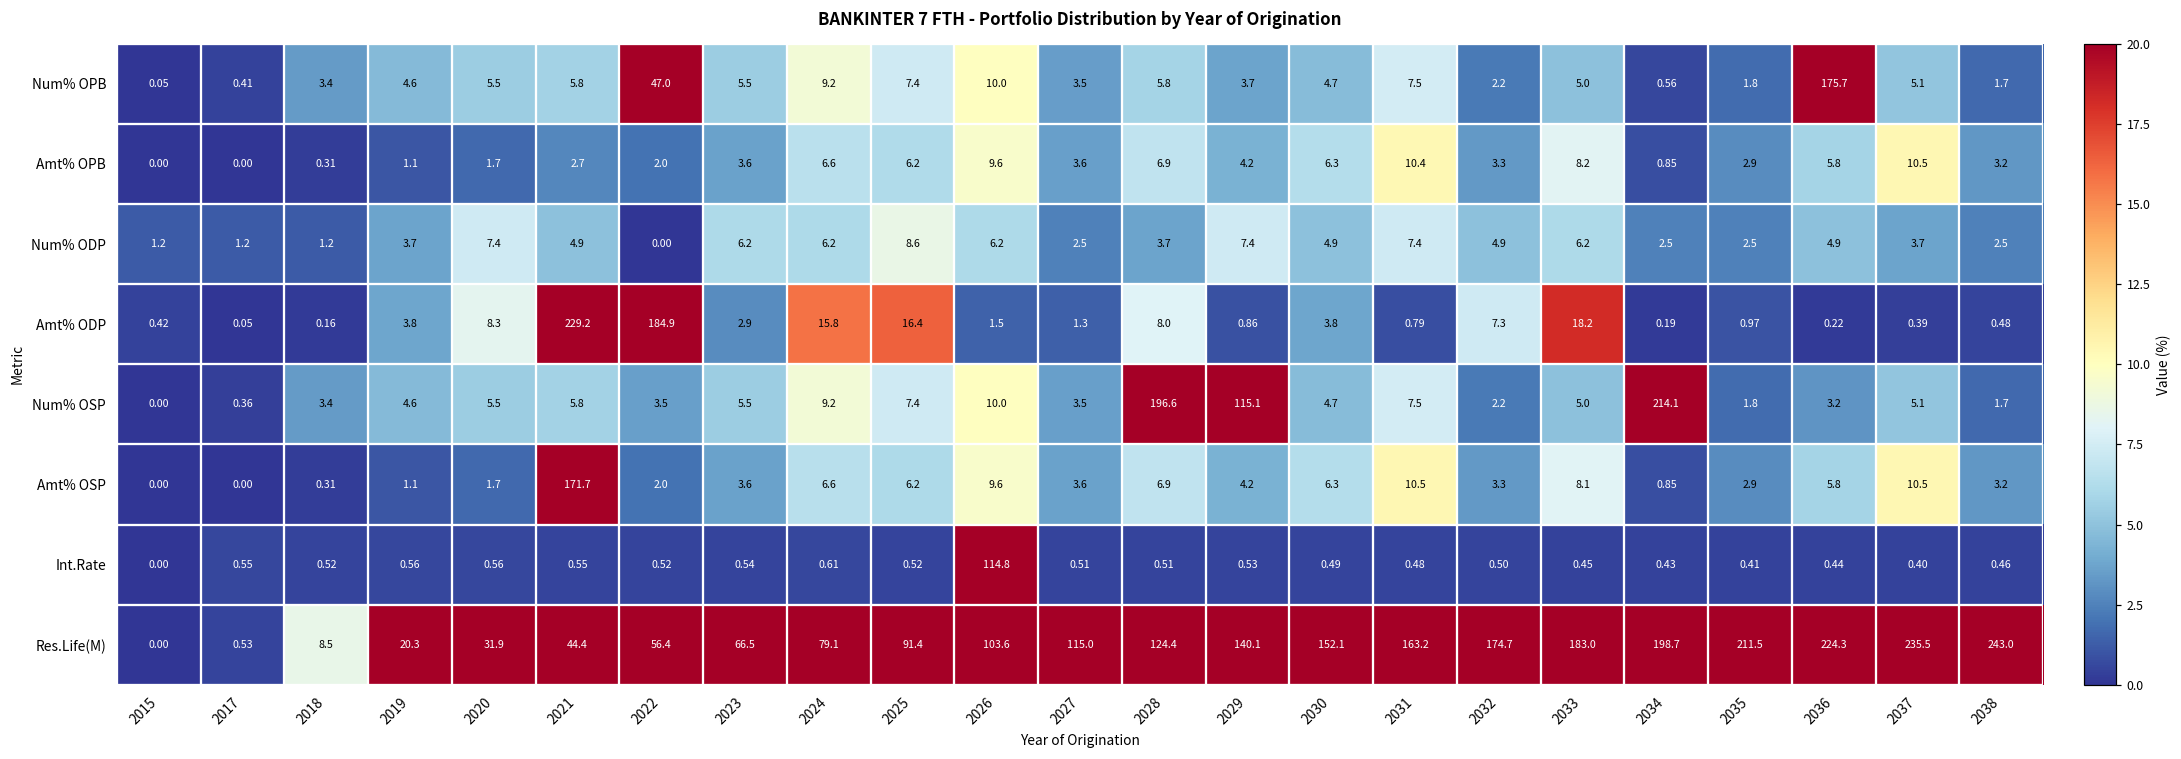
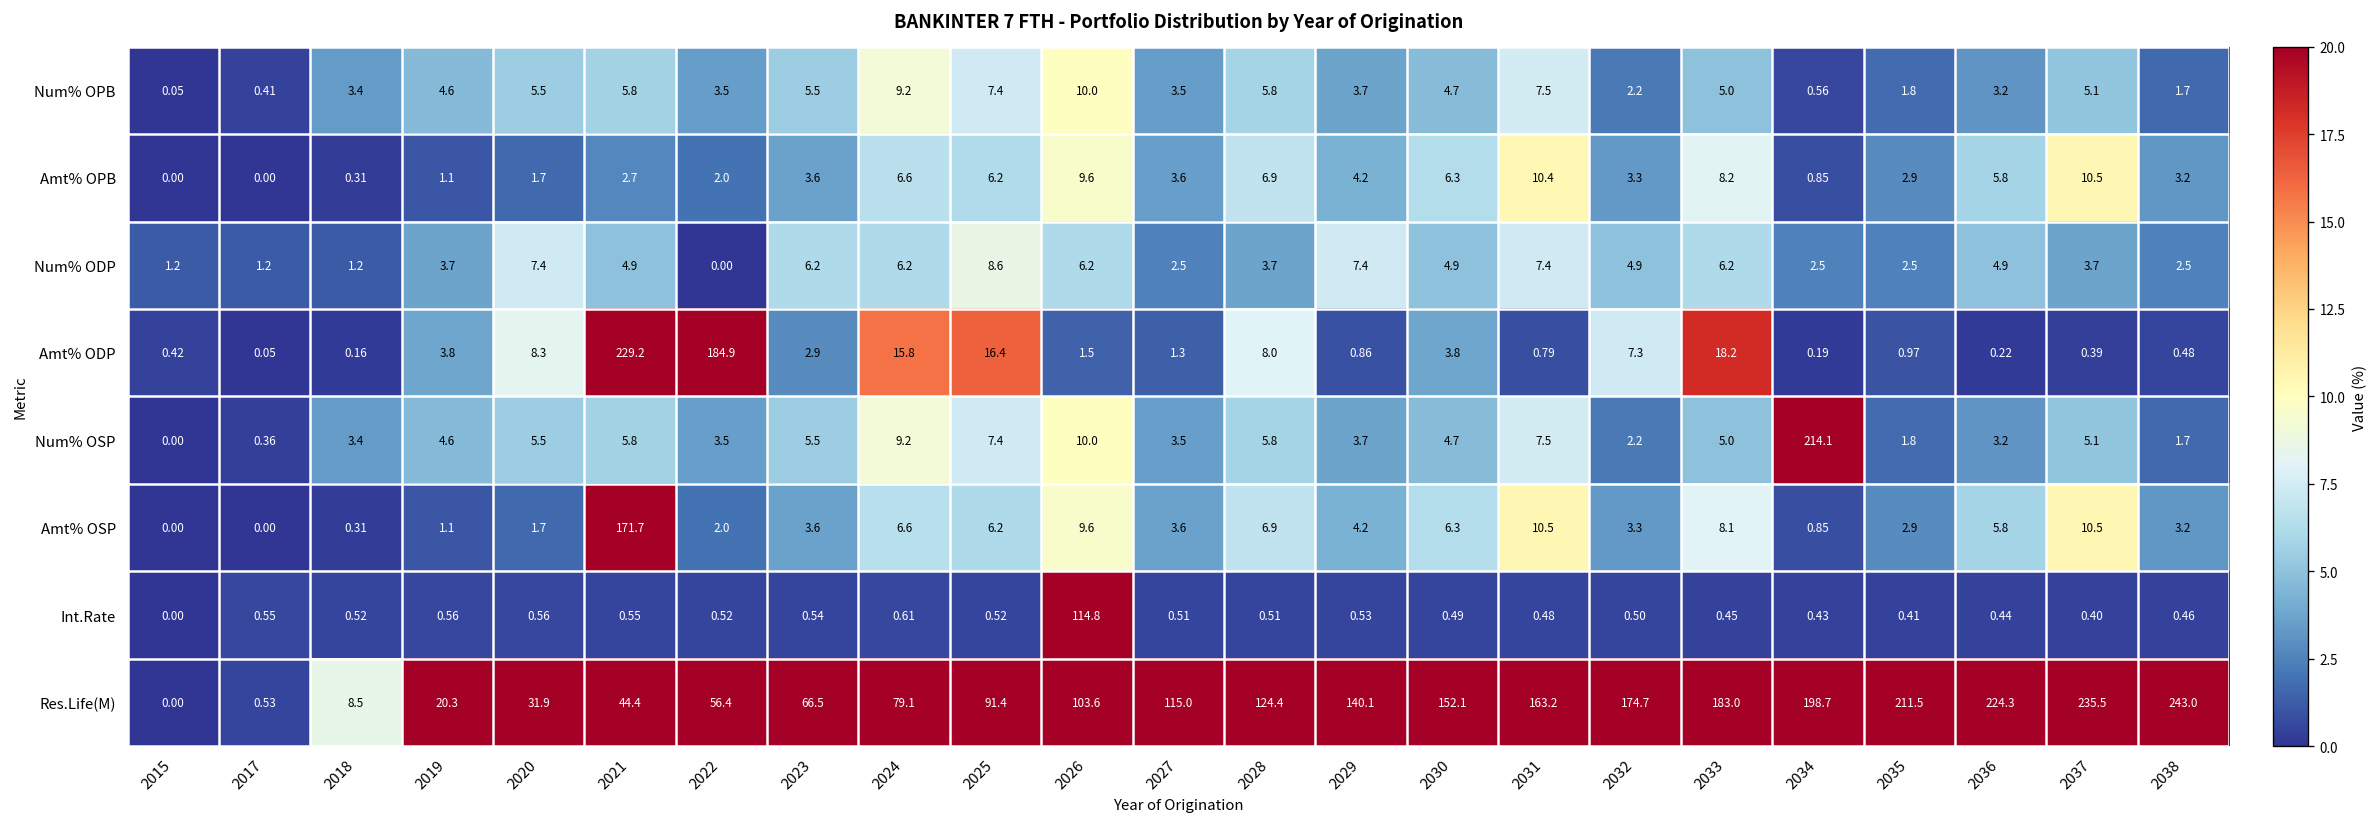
  {
    "Num% OPB": {
      "2015": 0.05,
      "2017": 0.41,
      "2018": 3.4,
      "2019": 4.6,
      "2020": 5.5,
      "2021": 5.8,
-     "2022": 47.0,
+     "2022": 3.5,
      "2023": 5.5,
      "2024": 9.2,
      "2025": 7.4,
      "2026": 10.0,
      "2027": 3.5,
      "2028": 5.8,
      "2029": 3.7,
      "2030": 4.7,
      "2031": 7.5,
      "2032": 2.2,
      "2033": 5.0,
      "2034": 0.56,
      "2035": 1.8,
-     "2036": 175.7,
+     "2036": 3.2,
      "2037": 5.1,
      "2038": 1.7
    },
    "Amt% OPB": {
      "2015": 0.00,
      "2017": 0.00,
      "2018": 0.31,
      "2019": 1.1,
      "2020": 1.7,
      "2021": 2.7,
      "2022": 2.0,
      "2023": 3.6,
      "2024": 6.6,
      "2025": 6.2,
      "2026": 9.6,
      "2027": 3.6,
      "2028": 6.9,
      "2029": 4.2,
      "2030": 6.3,
      "2031": 10.4,
      "2032": 3.3,
      "2033": 8.2,
      "2034": 0.85,
      "2035": 2.9,
      "2036": 5.8,
      "2037": 10.5,
      "2038": 3.2
    },
    "Num% ODP": {
      "2015": 1.2,
      "2017": 1.2,
      "2018": 1.2,
      "2019": 3.7,
      "2020": 7.4,
      "2021": 4.9,
      "2022": 0.00,
      "2023": 6.2,
      "2024": 6.2,
      "2025": 8.6,
      "2026": 6.2,
      "2027": 2.5,
      "2028": 3.7,
      "2029": 7.4,
      "2030": 4.9,
      "2031": 7.4,
      "2032": 4.9,
      "2033": 6.2,
      "2034": 2.5,
      "2035": 2.5,
      "2036": 4.9,
      "2037": 3.7,
      "2038": 2.5
    },
    "Amt% ODP": {
      "2015": 0.42,
      "2017": 0.05,
      "2018": 0.16,
      "2019": 3.8,
      "2020": 8.3,
      "2021": 229.2,
      "2022": 184.9,
      "2023": 2.9,
      "2024": 15.8,
      "2025": 16.4,
      "2026": 1.5,
      "2027": 1.3,
      "2028": 8.0,
      "2029": 0.86,
      "2030": 3.8,
      "2031": 0.79,
      "2032": 7.3,
      "2033": 18.2,
      "2034": 0.19,
      "2035": 0.97,
      "2036": 0.22,
      "2037": 0.39,
      "2038": 0.48
    },
    "Num% OSP": {
      "2015": 0.00,
      "2017": 0.36,
      "2018": 3.4,
      "2019": 4.6,
      "2020": 5.5,
      "2021": 5.8,
      "2022": 3.5,
      "2023": 5.5,
      "2024": 9.2,
      "2025": 7.4,
      "2026": 10.0,
      "2027": 3.5,
-     "2028": 196.6,
-     "2029": 115.1,
+     "2028": 5.8,
+     "2029": 3.7,
      "2030": 4.7,
      "2031": 7.5,
      "2032": 2.2,
      "2033": 5.0,
      "2034": 214.1,
      "2035": 1.8,
      "2036": 3.2,
      "2037": 5.1,
      "2038": 1.7
    },
    "Amt% OSP": {
      "2015": 0.00,
      "2017": 0.00,
      "2018": 0.31,
      "2019": 1.1,
      "2020": 1.7,
      "2021": 171.7,
      "2022": 2.0,
      "2023": 3.6,
      "2024": 6.6,
      "2025": 6.2,
      "2026": 9.6,
      "2027": 3.6,
      "2028": 6.9,
      "2029": 4.2,
      "2030": 6.3,
      "2031": 10.5,
      "2032": 3.3,
      "2033": 8.1,
      "2034": 0.85,
      "2035": 2.9,
      "2036": 5.8,
      "2037": 10.5,
      "2038": 3.2
    },
    "Int.Rate": {
      "2015": 0.00,
      "2017": 0.55,
      "2018": 0.52,
      "2019": 0.56,
      "2020": 0.56,
      "2021": 0.55,
      "2022": 0.52,
      "2023": 0.54,
      "2024": 0.61,
      "2025": 0.52,
      "2026": 114.8,
      "2027": 0.51,
      "2028": 0.51,
      "2029": 0.53,
      "2030": 0.49,
      "2031": 0.48,
      "2032": 0.50,
      "2033": 0.45,
      "2034": 0.43,
      "2035": 0.41,
      "2036": 0.44,
      "2037": 0.40,
      "2038": 0.46
    },
    "Res.Life(M)": {
      "2015": 0.00,
      "2017": 0.53,
      "2018": 8.5,
      "2019": 20.3,
      "2020": 31.9,
      "2021": 44.4,
      "2022": 56.4,
      "2023": 66.5,
      "2024": 79.1,
      "2025": 91.4,
      "2026": 103.6,
      "2027": 115.0,
      "2028": 124.4,
      "2029": 140.1,
      "2030": 152.1,
      "2031": 163.2,
      "2032": 174.7,
      "2033": 183.0,
      "2034": 198.7,
      "2035": 211.5,
      "2036": 224.3,
      "2037": 235.5,
      "2038": 243.0
    }
  }
